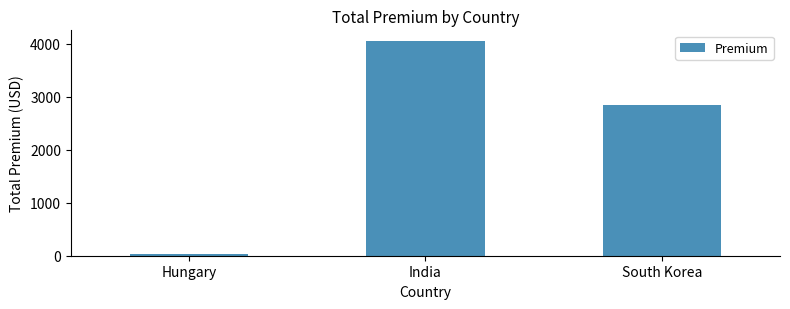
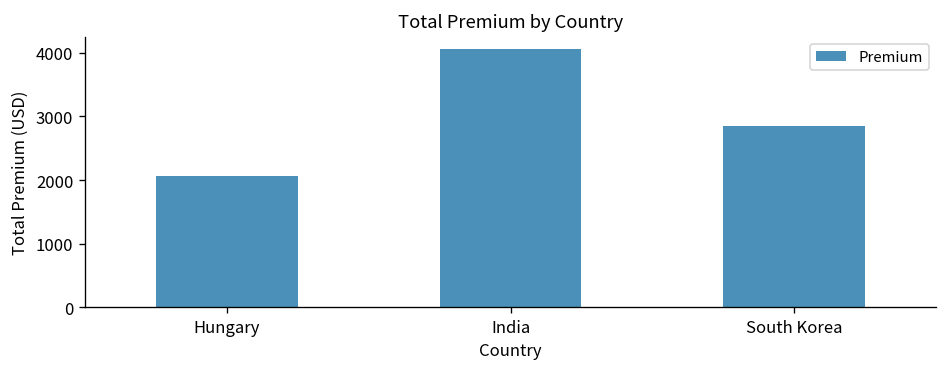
  {
-   "Hungary": 0,
+   "Hungary": 2100,
    "India": 4100,
    "South Korea": 2900
  }
